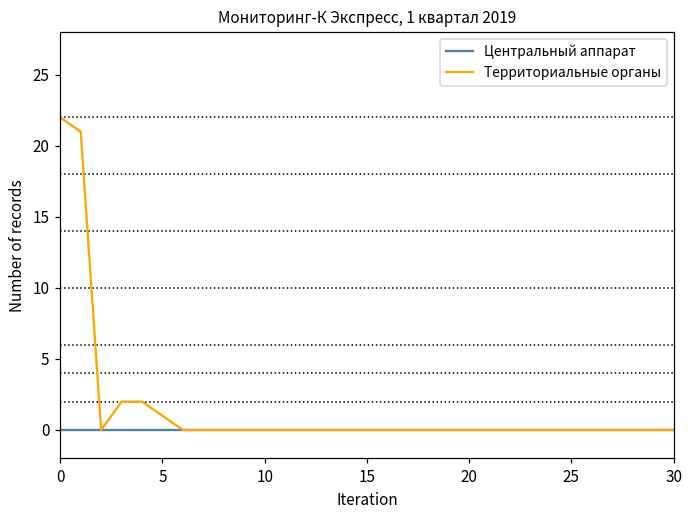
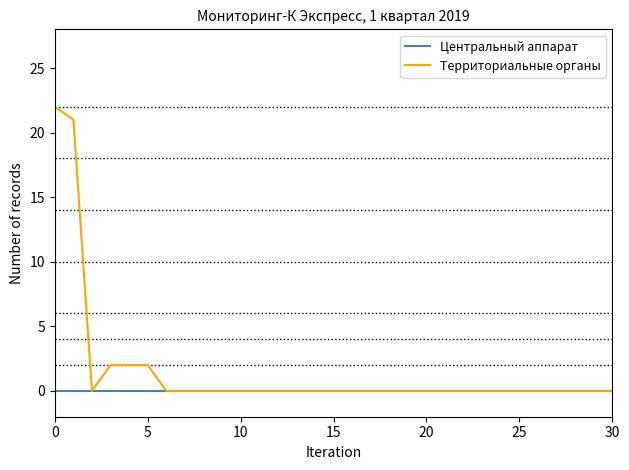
  {
    "Центральный аппарат": {
      "0": 0,
      "5": 0
    },
    "Территориальные органы": {
      "0": 22,
-     "5": 1
+     "5": 2
    }
  }
